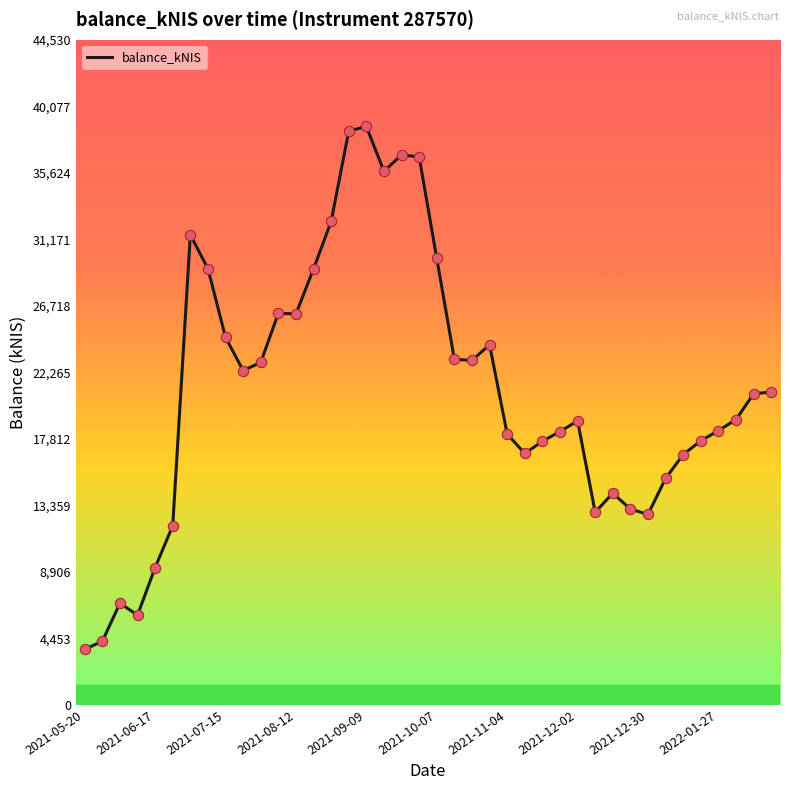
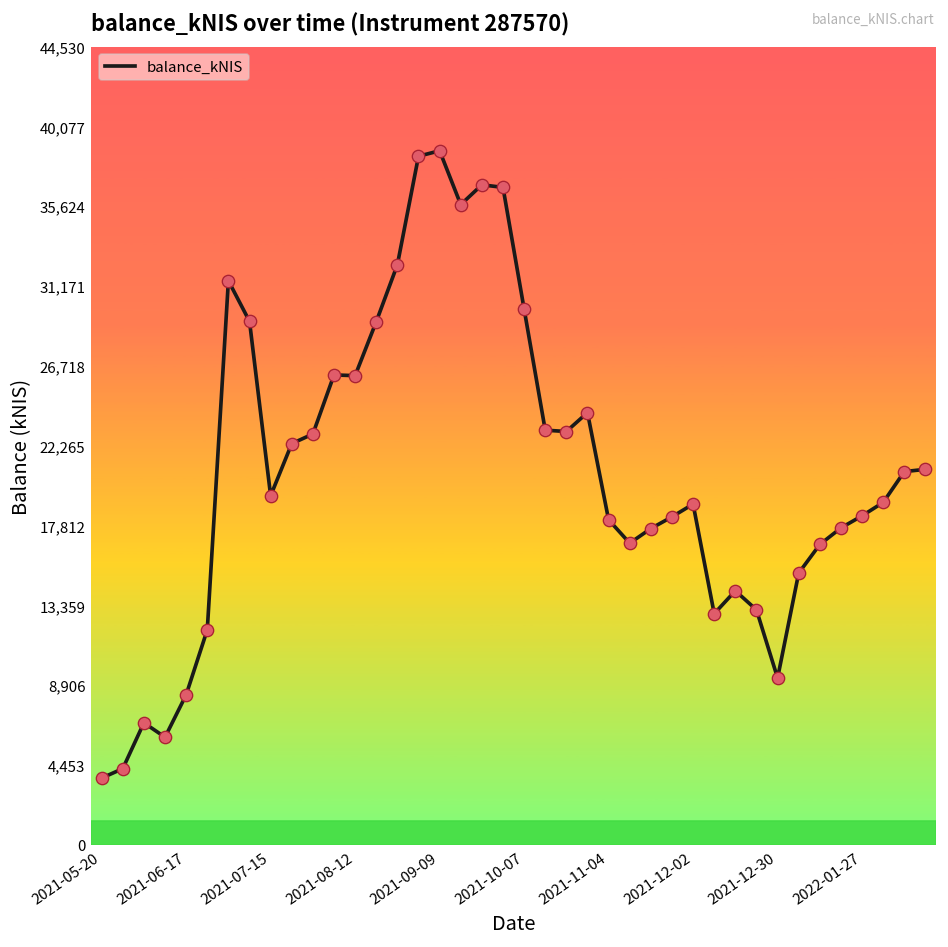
  {
    "2021-05-20": "3,700",
-   "2021-06-17": "9,200",
-   "2021-07-15": "24,600",
+   "2021-06-17": "8,400",
+   "2021-07-15": "19,500",
    "2021-08-12": "26,200",
    "2021-09-09": "38,700",
    "2021-10-07": "29,900",
    "2021-11-04": "18,100",
    "2021-12-02": "19,000",
-   "2021-12-30": "12,700",
+   "2021-12-30": "9,300",
    "2022-01-27": "18,400"
  }
